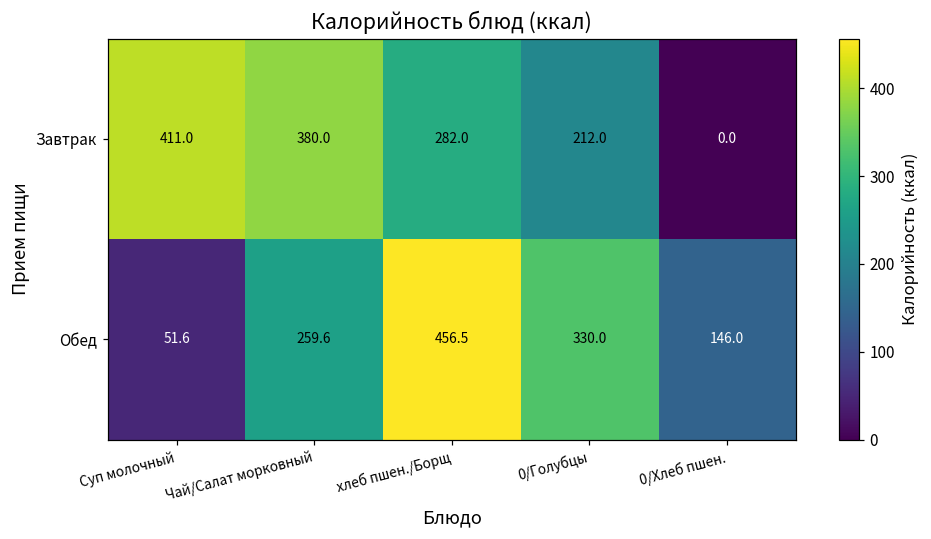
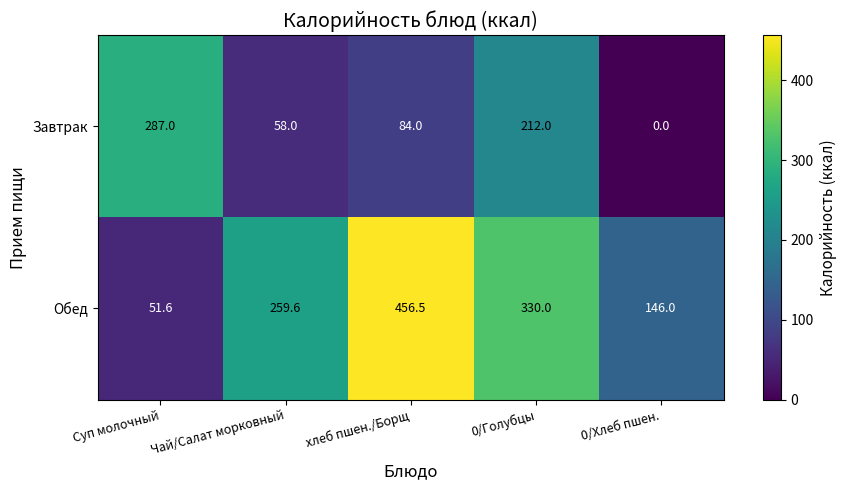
  {
    "Завтрак": {
-     "Суп молочный": 411.0,
-     "Чай/Салат морковный": 380.0,
-     "хлеб пшен./Борщ": 282.0,
+     "Суп молочный": 287.0,
+     "Чай/Салат морковный": 58.0,
+     "хлеб пшен./Борщ": 84.0,
      "0/Голубцы": 212.0,
      "0/Хлеб пшен.": 0.0
    },
    "Обед": {
      "Суп молочный": 51.6,
      "Чай/Салат морковный": 259.6,
      "хлеб пшен./Борщ": 456.5,
      "0/Голубцы": 330.0,
      "0/Хлеб пшен.": 146.0
    }
  }
